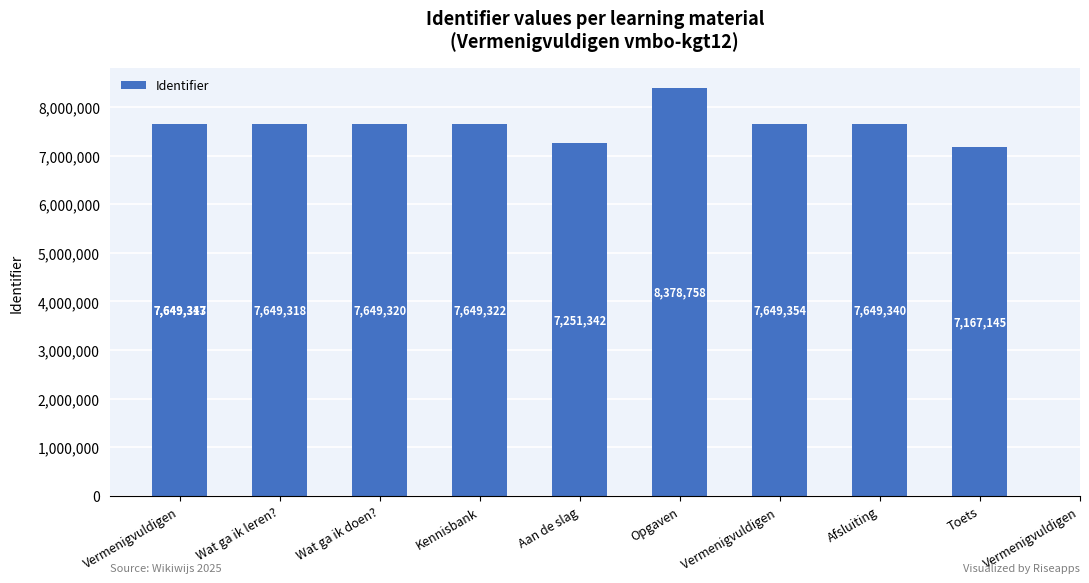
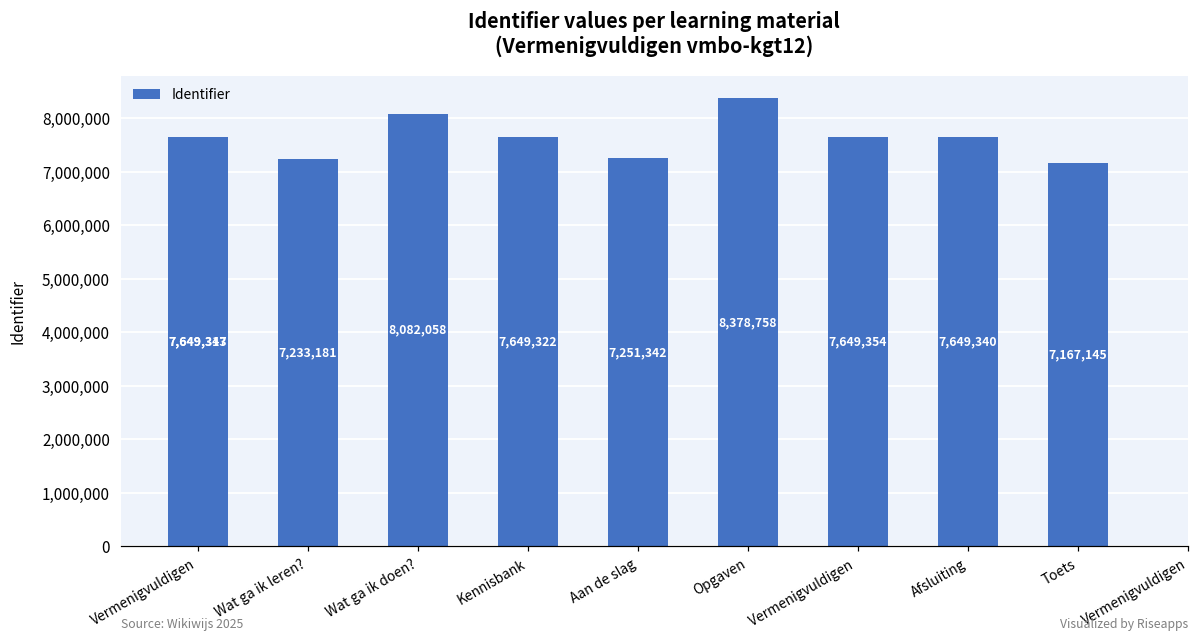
  {
-   "Wat ga ik leren?": "7,649,318",
-   "Wat ga ik doen?": "7,649,320",
+   "Wat ga ik leren?": "7,233,181",
+   "Wat ga ik doen?": "8,082,058",
    "Kennisbank": "7,649,322",
    "Aan de slag": "7,251,342",
    "Opgaven": "8,378,758",
    "Afsluiting": "7,649,340",
    "Toets": "7,167,145"
  }
